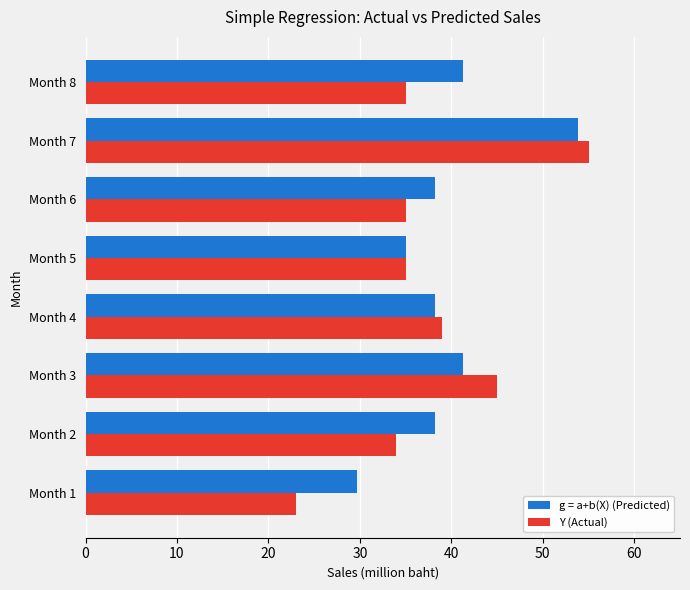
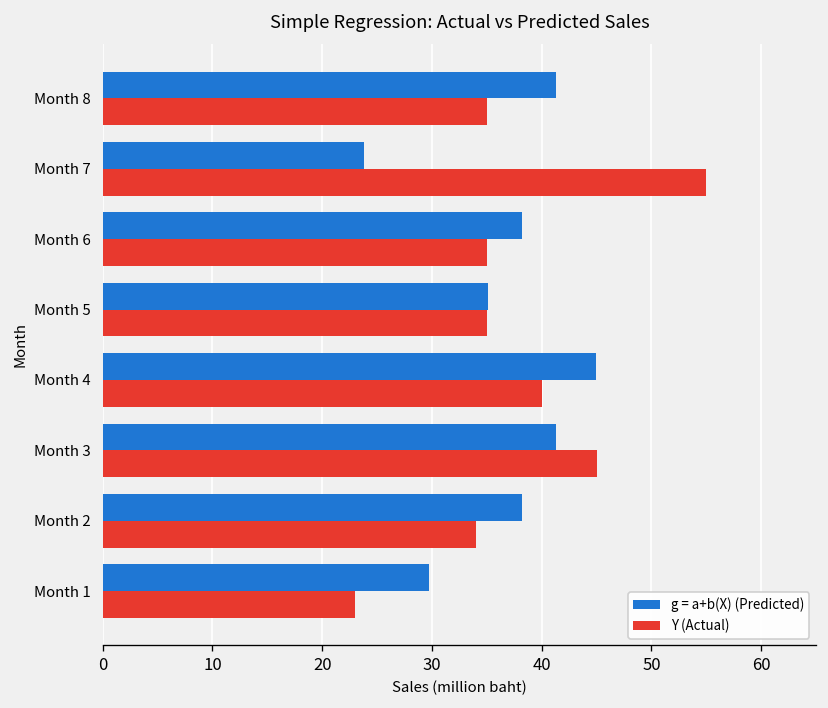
  {
    "g = a+b(X) (Predicted)": {
      "Month 8": 41,
-     "Month 7": 54,
+     "Month 7": 24,
      "Month 6": 38,
      "Month 5": 35,
-     "Month 4": 38,
+     "Month 4": 45,
      "Month 3": 41,
      "Month 2": 38,
      "Month 1": 30
    },
    "Y (Actual)": {
      "Month 8": 35,
      "Month 7": 55,
      "Month 6": 35,
      "Month 5": 35,
-     "Month 4": 39,
+     "Month 4": 40,
      "Month 3": 45,
      "Month 2": 34,
      "Month 1": 23
    }
  }
